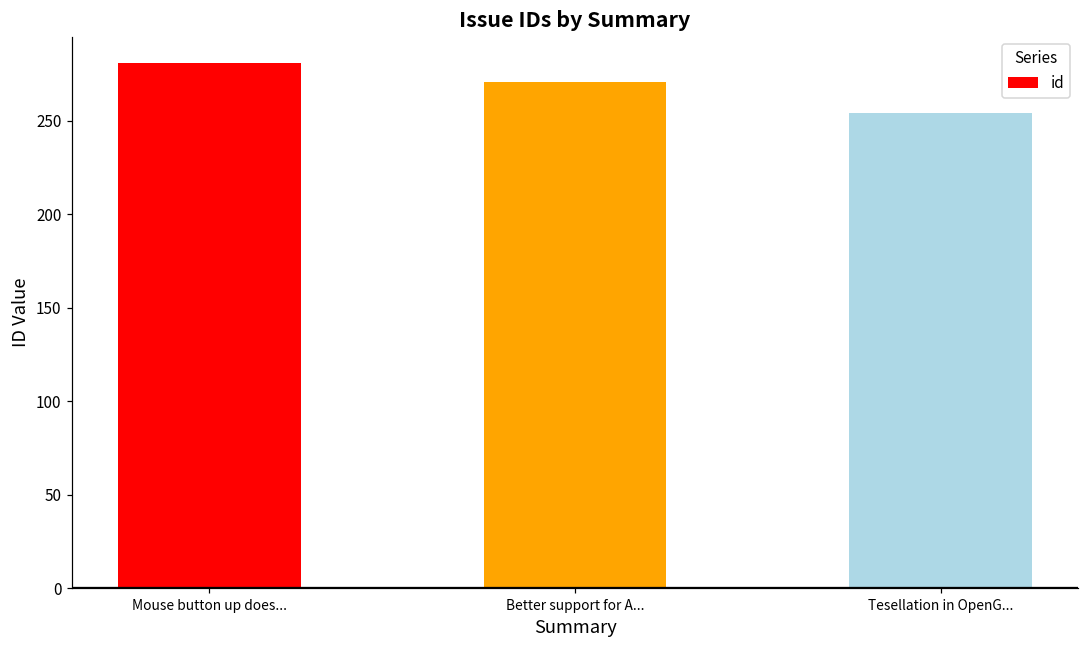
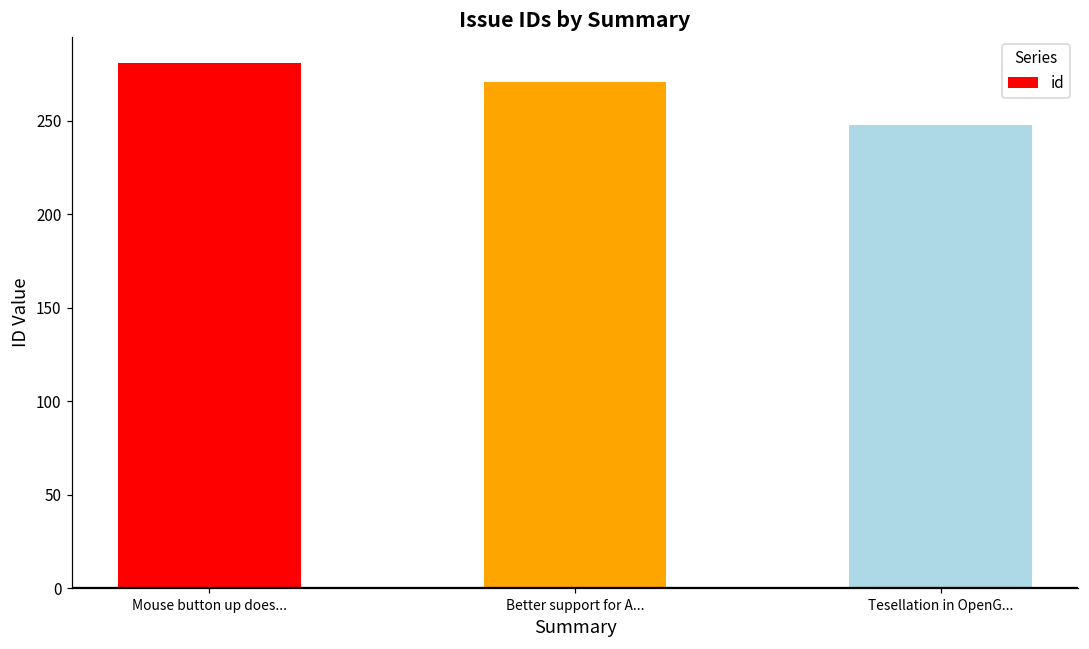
  {
    "Mouse button up does...": 281,
    "Better support for A...": 271,
-   "Tesellation in OpenG...": 254
+   "Tesellation in OpenG...": 248
  }
